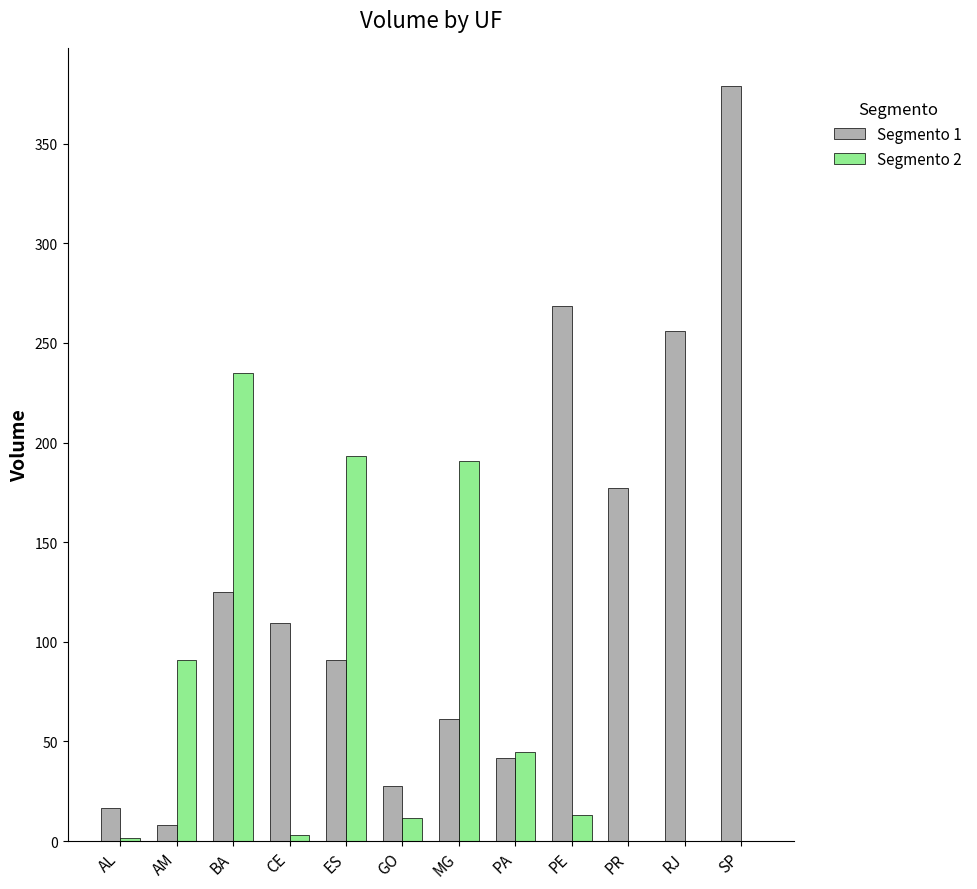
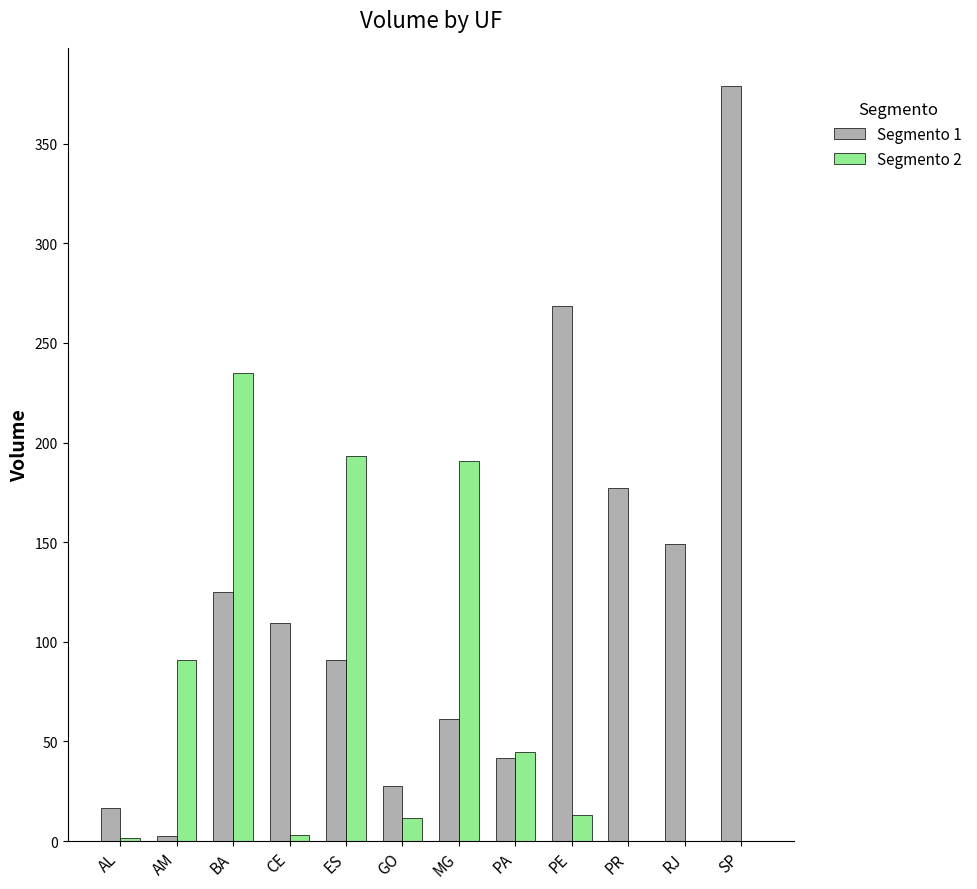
  {
    "Segmento 1": {
      "AL": 17,
-     "AM": 8,
+     "AM": 3,
      "BA": 125,
      "CE": 109,
      "ES": 91,
      "GO": 27,
      "MG": 61,
      "PA": 42,
      "PE": 269,
      "PR": 177,
-     "RJ": 256,
+     "RJ": 149,
      "SP": 379
    },
    "Segmento 2": {
      "AL": 2,
      "AM": 91,
      "BA": 235,
      "CE": 3,
      "ES": 193,
      "GO": 12,
      "MG": 191,
      "PA": 45,
      "PE": 13,
      "PR": 0,
      "RJ": 0,
      "SP": 0
    }
  }
